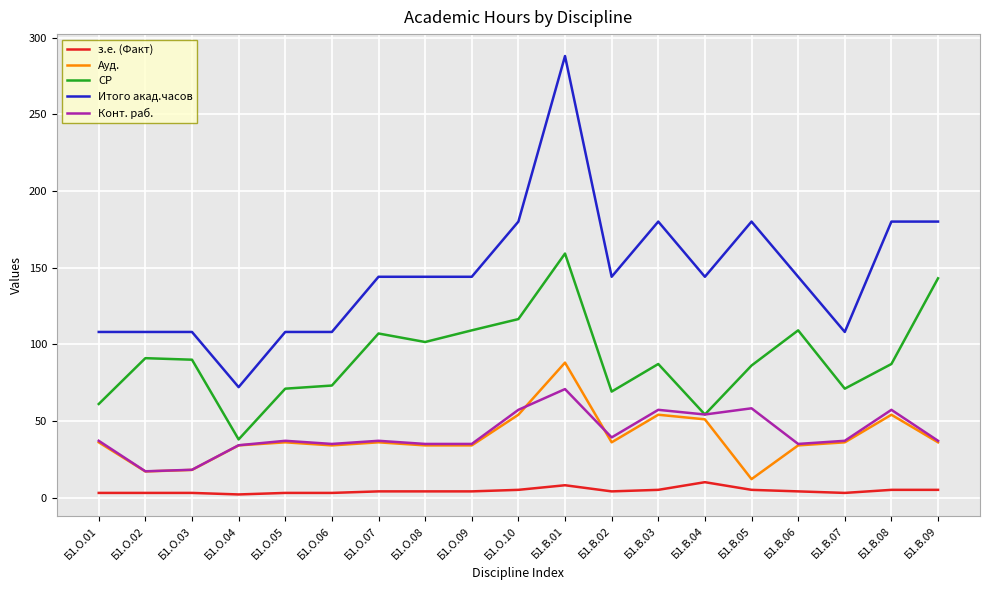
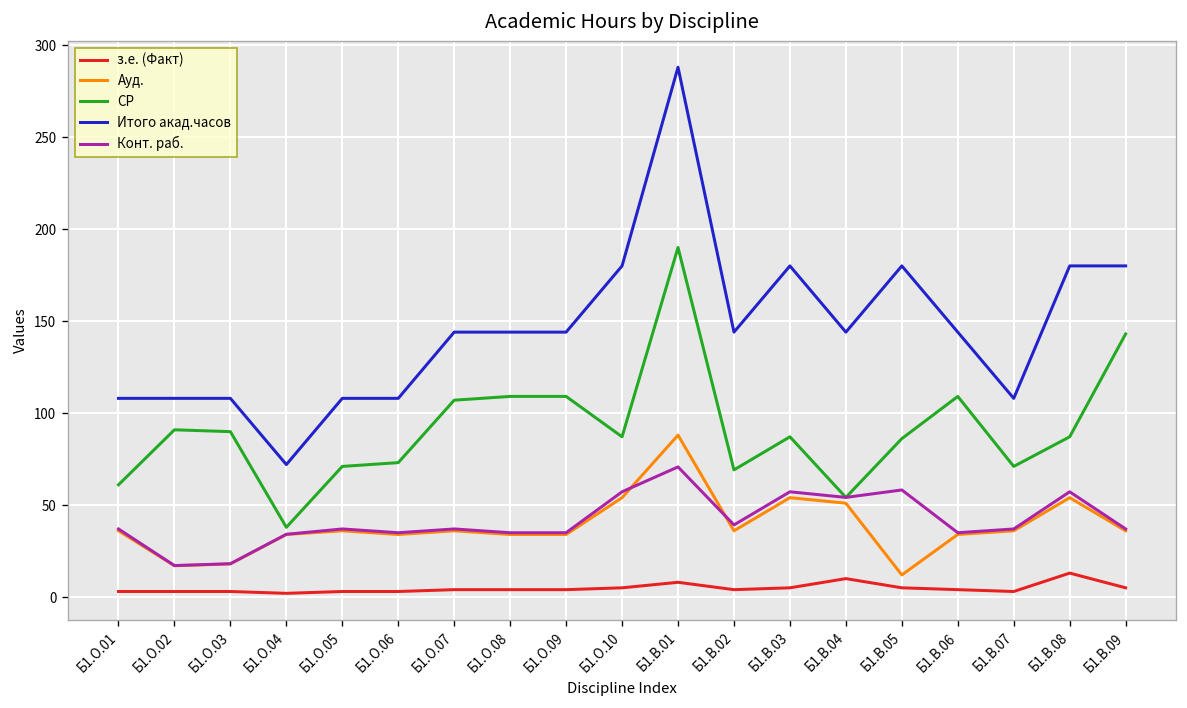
  {
    "з.е. (Факт)": {
      "Б1.О.01": 3,
      "Б1.О.02": 3,
      "Б1.О.03": 3,
      "Б1.О.04": 2,
      "Б1.О.05": 3,
      "Б1.О.06": 3,
      "Б1.О.07": 4,
      "Б1.О.08": 4,
      "Б1.О.09": 4,
      "Б1.О.10": 5,
      "Б1.В.01": 8,
      "Б1.В.02": 4,
      "Б1.В.03": 5,
      "Б1.В.04": 10,
      "Б1.В.05": 5,
      "Б1.В.06": 4,
      "Б1.В.07": 3,
-     "Б1.В.08": 5,
+     "Б1.В.08": 13,
      "Б1.В.09": 5
    },
    "Ауд.": {
      "Б1.О.10": 54,
      "Б1.В.01": 88,
      "Б1.В.02": 36,
      "Б1.В.03": 54,
      "Б1.В.04": 51,
      "Б1.В.05": 12,
      "Б1.В.08": 54
    },
    "СР": {
      "Б1.О.01": 61,
      "Б1.О.02": 91,
      "Б1.О.03": 90,
      "Б1.О.04": 38,
      "Б1.О.05": 71,
      "Б1.О.06": 73,
      "Б1.О.07": 107,
-     "Б1.О.08": 101,
+     "Б1.О.08": 109,
      "Б1.О.09": 109,
-     "Б1.О.10": 116,
-     "Б1.В.01": 159,
+     "Б1.О.10": 87,
+     "Б1.В.01": 190,
      "Б1.В.02": 69,
      "Б1.В.03": 87,
      "Б1.В.05": 86,
      "Б1.В.06": 109,
      "Б1.В.07": 71,
      "Б1.В.08": 87,
      "Б1.В.09": 143
    },
    "Итого акад.часов": {
      "Б1.О.01": 108,
      "Б1.О.02": 108,
      "Б1.О.03": 108,
      "Б1.О.04": 72,
      "Б1.О.05": 108,
      "Б1.О.06": 108,
      "Б1.О.07": 144,
      "Б1.О.08": 144,
      "Б1.О.09": 144,
      "Б1.О.10": 180,
      "Б1.В.01": 288,
      "Б1.В.02": 144,
      "Б1.В.03": 180,
      "Б1.В.04": 144,
      "Б1.В.05": 180,
      "Б1.В.06": 144,
      "Б1.В.07": 108,
      "Б1.В.08": 180,
      "Б1.В.09": 180
    },
    "Конт. раб.": {
      "Б1.О.10": 57,
      "Б1.В.01": 71,
      "Б1.В.02": 39,
      "Б1.В.03": 57,
      "Б1.В.05": 58,
      "Б1.В.08": 57
    }
  }
